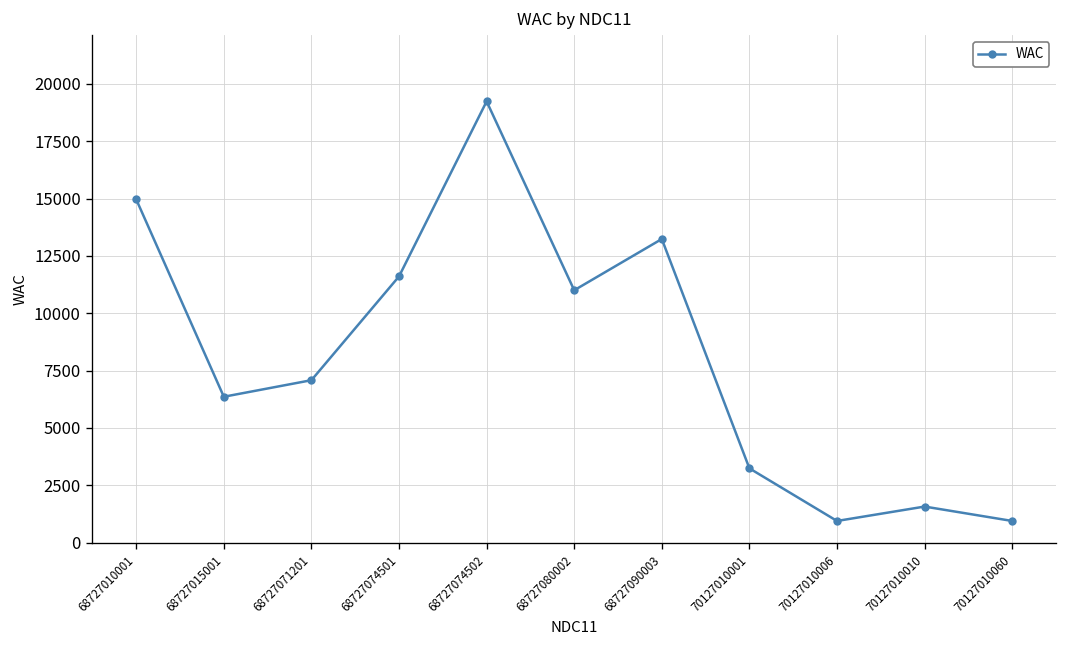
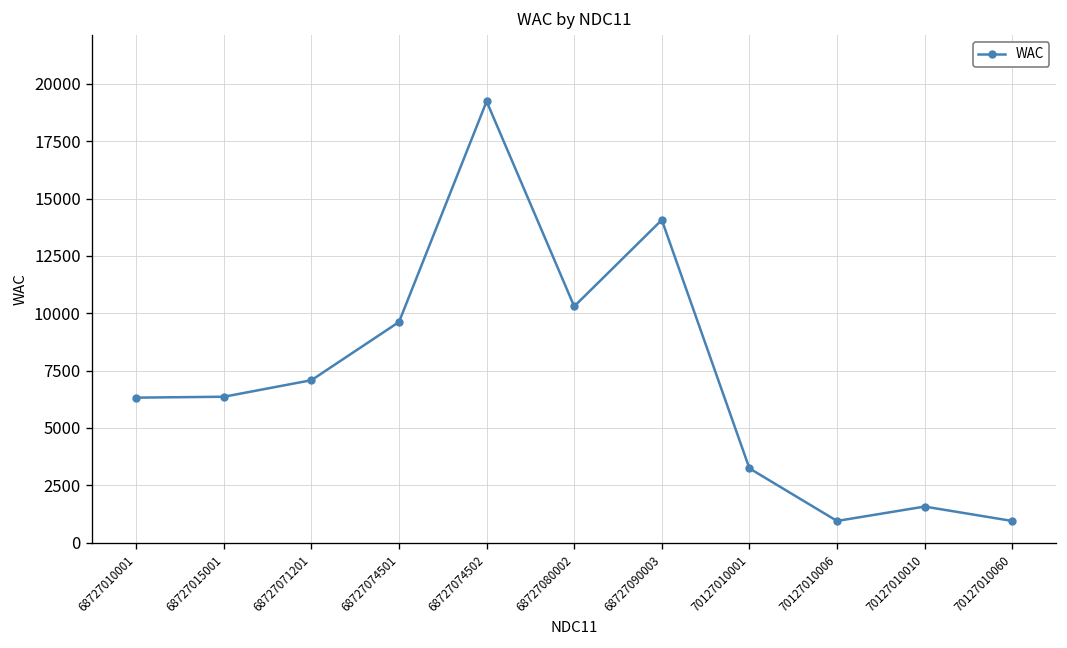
  {
-   "68727010001": 15000,
+   "68727010001": 6300,
    "68727015001": 6400,
    "68727071201": 7100,
-   "68727074501": 11600,
+   "68727074501": 9600,
    "68727074502": 19200,
-   "68727080002": 11000,
-   "68727090003": 13200,
+   "68727080002": 10300,
+   "68727090003": 14100,
    "70127010001": 3200,
    "70127010006": 900,
    "70127010010": 1600,
    "70127010060": 900
  }
